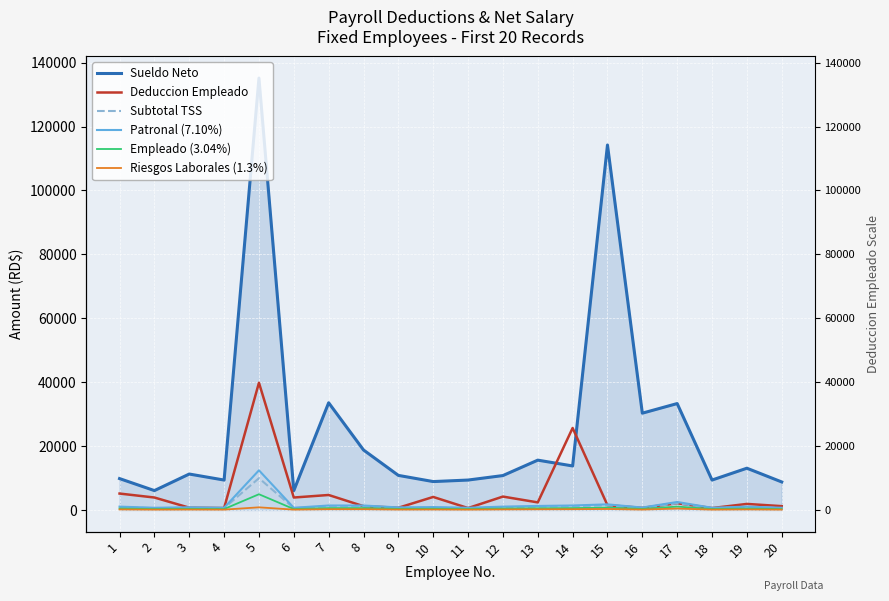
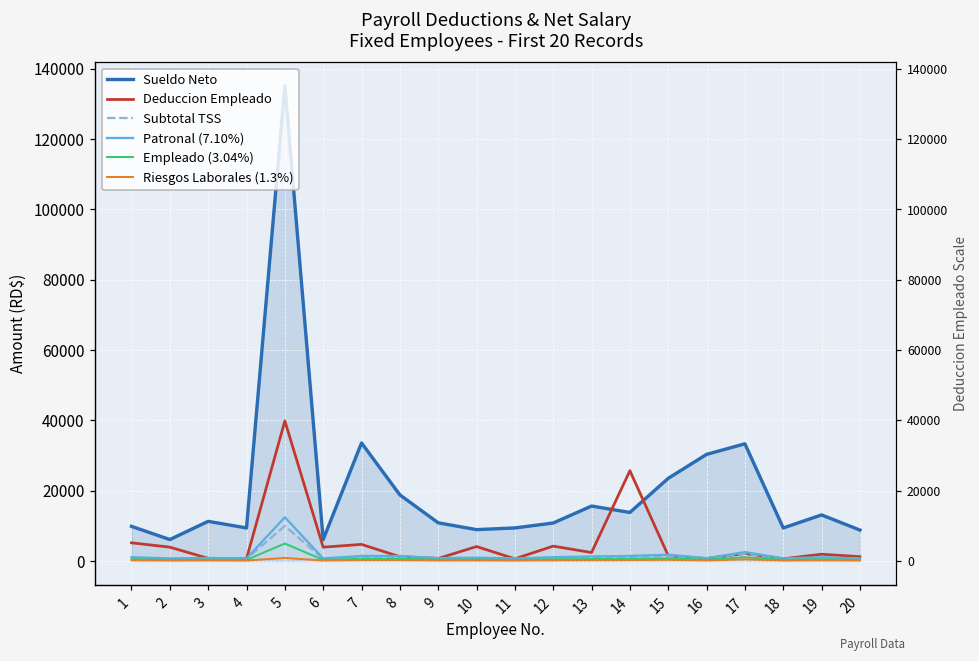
  {
    "Sueldo Neto": {
      "1": 10000,
      "2": 6000,
      "3": 11000,
      "4": 9000,
      "6": 6000,
      "7": 34000,
      "8": 19000,
      "9": 11000,
      "10": 9000,
      "11": 9000,
      "12": 11000,
      "13": 16000,
      "14": 14000,
-     "15": 114000,
+     "15": 23000,
      "16": 30000,
      "17": 33000,
      "18": 9000,
      "19": 13000,
      "20": 9000
    },
    "Deduccion Empleado": {
      "1": 5000,
      "2": 4000,
      "5": 40000,
      "6": 4000,
      "7": 5000,
      "10": 4000,
      "12": 4000,
      "13": 2000,
      "14": 26000,
      "19": 2000
    },
    "Empleado (3.04%)": {
      "5": 5000
    },
    "Riesgos Laborales (1.3%)": {
      "5": 1000
    }
  }
